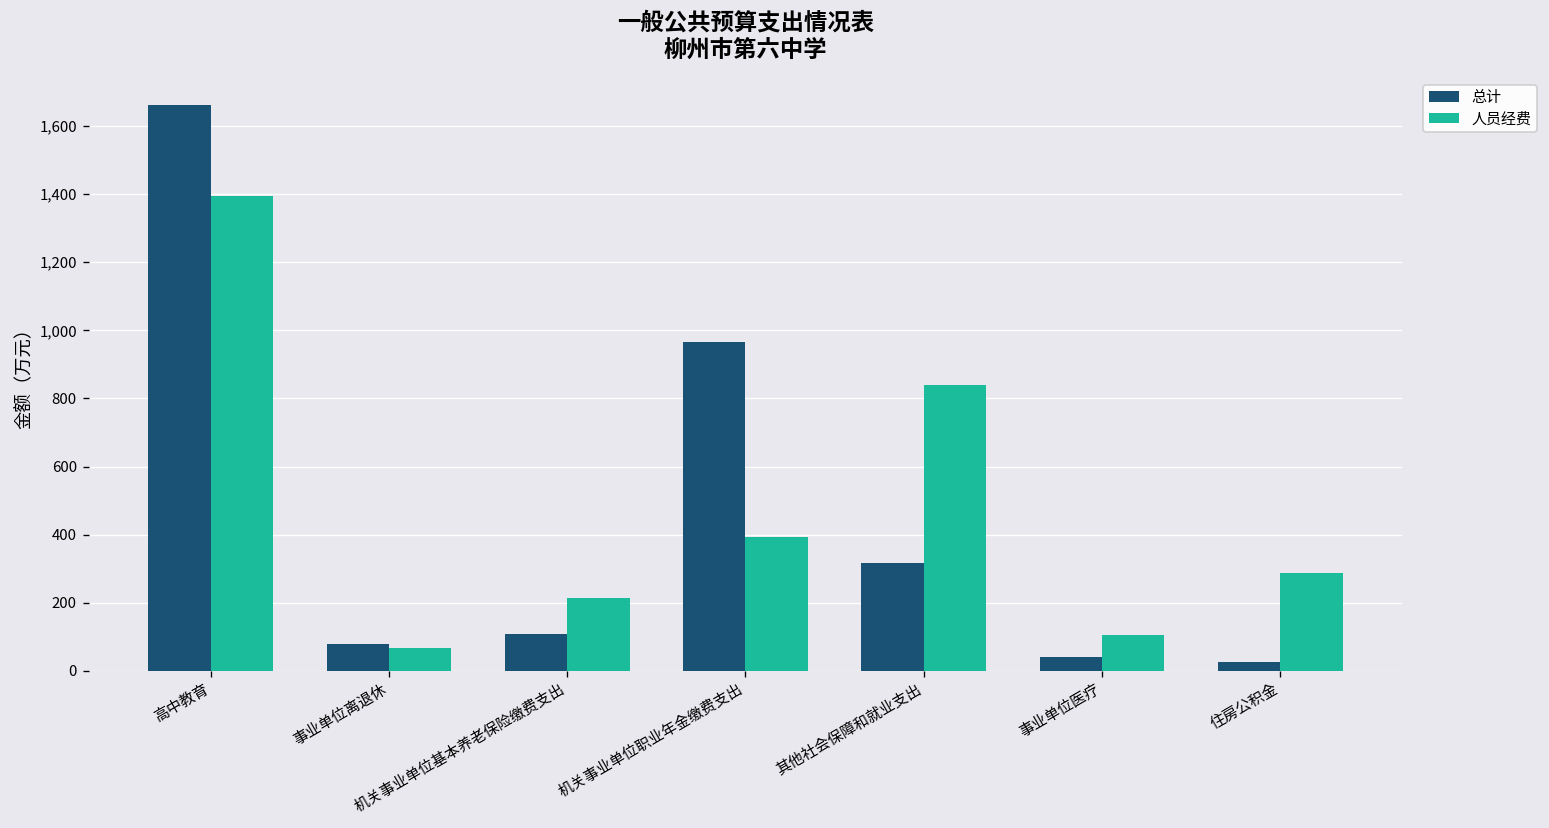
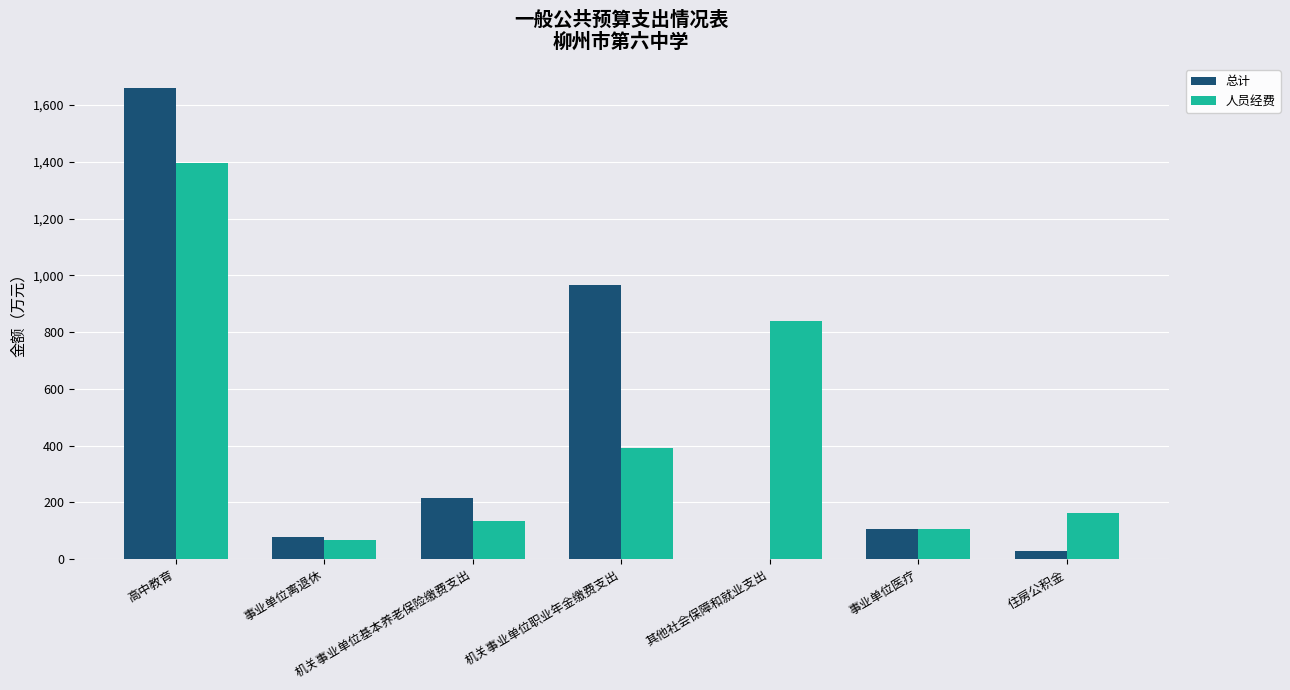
  {
    "总计": {
      "高中教育": "1,660",
      "事业单位离退休": "80",
-     "机关事业单位基本养老保险缴费支出": "110",
+     "机关事业单位基本养老保险缴费支出": "210",
      "机关事业单位职业年金缴费支出": "970",
-     "其他社会保障和就业支出": "320",
-     "事业单位医疗": "40",
+     "其他社会保障和就业支出": "0",
+     "事业单位医疗": "100",
      "住房公积金": "30"
    },
    "人员经费": {
      "高中教育": "1,390",
      "事业单位离退休": "70",
-     "机关事业单位基本养老保险缴费支出": "210",
+     "机关事业单位基本养老保险缴费支出": "130",
      "机关事业单位职业年金缴费支出": "390",
      "其他社会保障和就业支出": "840",
      "事业单位医疗": "100",
-     "住房公积金": "290"
+     "住房公积金": "160"
    }
  }
